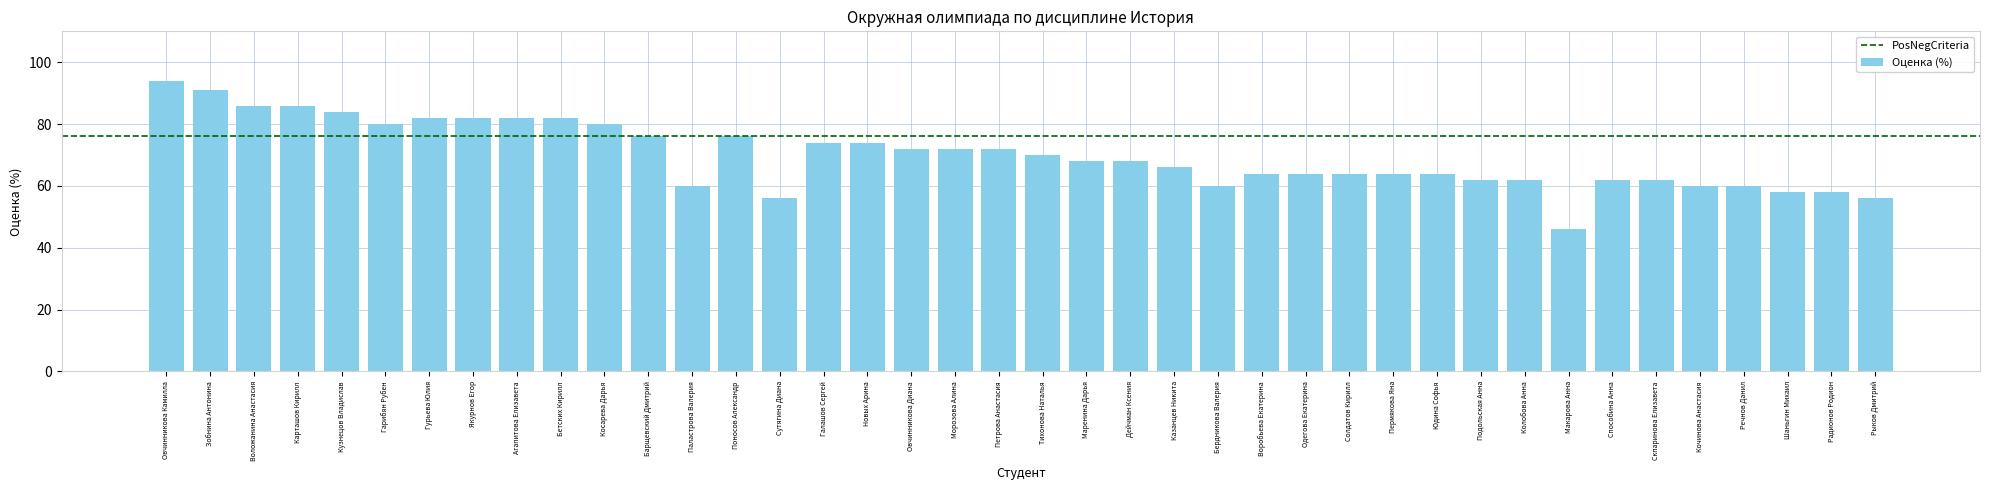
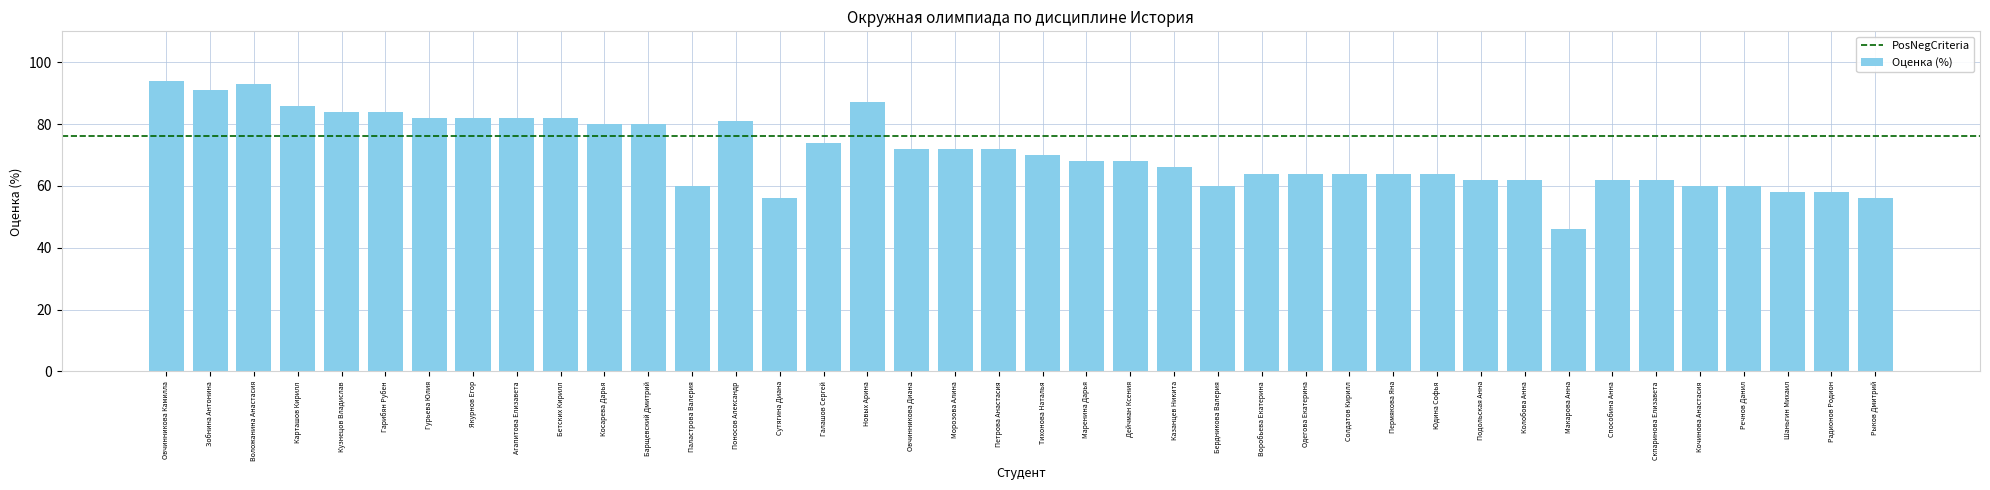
  {
    "Овчинникова Камилла": 94,
    "Зобнина Антонина": 91,
-   "Воложанина Анастасия": 86,
+   "Воложанина Анастасия": 93,
    "Карташов Кирилл": 86,
    "Кузнецов Владислав": 84,
-   "Гарибян Рубен": 80,
+   "Гарибян Рубен": 84,
    "Гурьева Юлия": 82,
    "Якурнов Егор": 82,
    "Агапитова Елизавета": 82,
    "Бетских Кирилл": 82,
    "Косарева Дарья": 80,
-   "Барщевский Дмитрий": 76,
+   "Барщевский Дмитрий": 80,
    "Паластрова Валерия": 60,
-   "Поносов Александр": 76,
+   "Поносов Александр": 81,
    "Сутягина Диана": 56,
    "Галашов Сергей": 74,
-   "Новых Арина": 74,
+   "Новых Арина": 87,
    "Овчинникова Диана": 72,
    "Морозова Алина": 72,
    "Петрова Анастасия": 72,
    "Тихонова Наталья": 70,
    "Маренина Дарья": 68,
    "Дейчман Ксения": 68,
    "Казанцев Никита": 66,
    "Бердникова Валерия": 60,
    "Воробьева Екатерина": 64,
    "Одегова Екатерина": 64,
    "Солдатов Кирилл": 64,
    "Пермякова Яна": 64,
    "Юдина Софья": 64,
    "Подольская Анна": 62,
    "Колобова Анна": 62,
    "Макарова Анна": 46,
    "Способина Анна": 62,
    "Скпаринова Елизавета": 62,
    "Кочинова Анастасия": 60,
    "Речнов Данил": 60,
    "Шаньгин Михаил": 58,
    "Радионов Родион": 58,
    "Рыков Дмитрий": 56
  }
